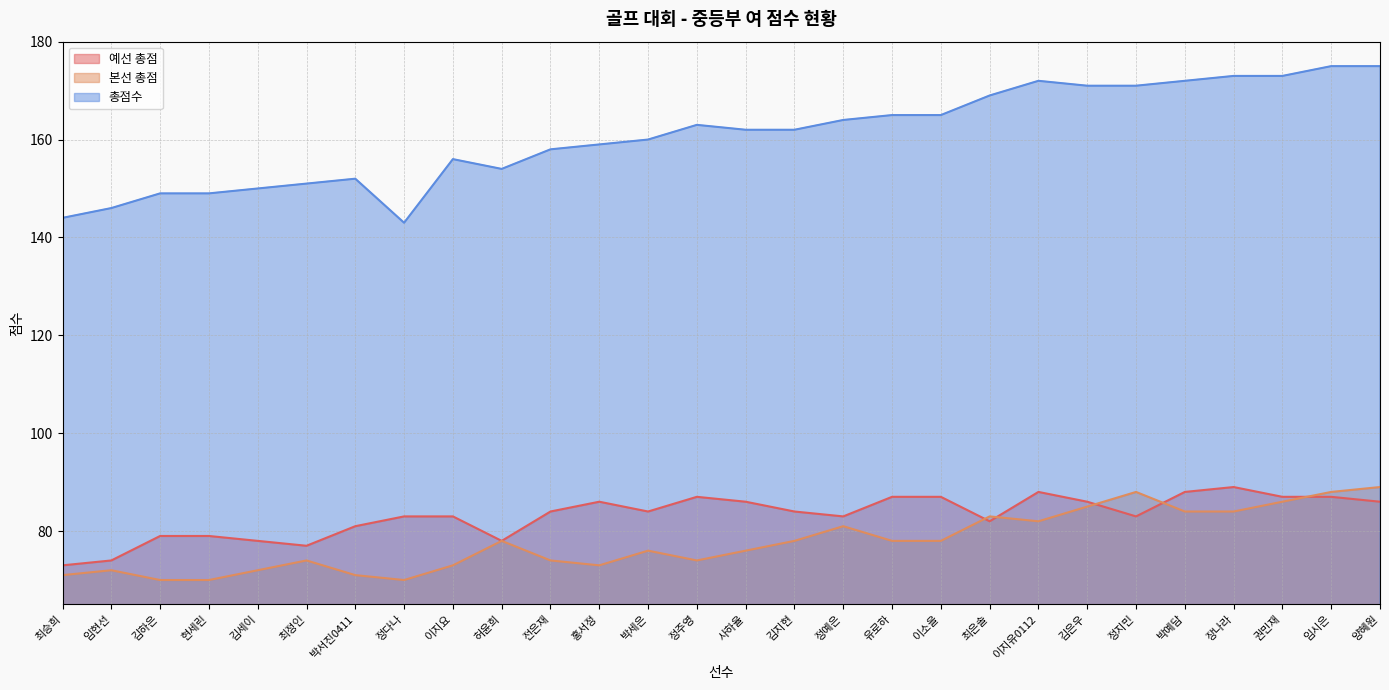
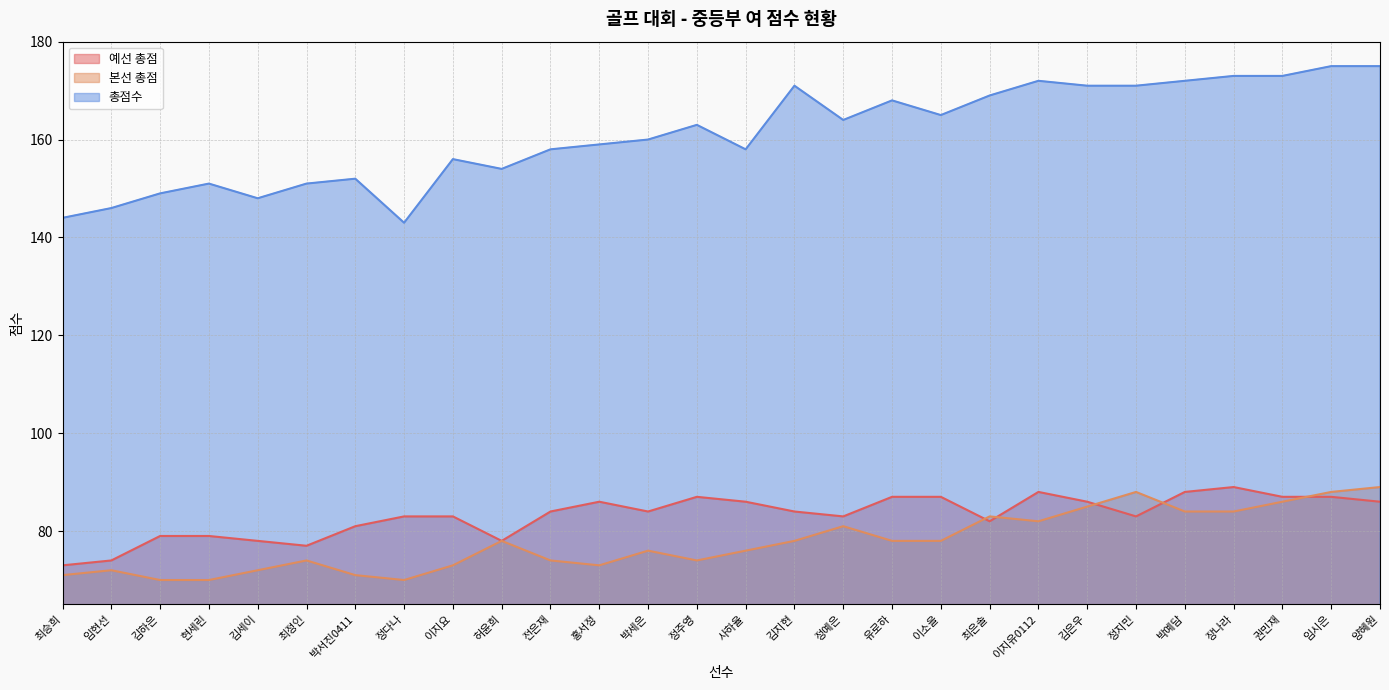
  {
    "총점수": {
      "최승희": 144,
      "임현선": 146,
      "김하은": 149,
-     "현세린": 149,
-     "김세이": 150,
+     "현세린": 151,
+     "김세이": 148,
      "최정인": 151,
      "박서진0411": 152,
      "정다나": 143,
      "이지요": 156,
      "허윤희": 154,
      "전은재": 158,
      "홍서정": 159,
      "박세은": 160,
      "정주영": 163,
-     "사하율": 162,
-     "김지현": 162,
+     "사하율": 158,
+     "김지현": 171,
      "정예은": 164,
-     "유로하": 165,
+     "유로하": 168,
      "이소을": 165,
      "최은솔": 169,
      "이지유0112": 172,
      "김은우": 171,
      "정지민": 171,
      "박예담": 172,
      "장나라": 173,
      "권민재": 173,
      "임시은": 175,
      "양혜원": 175
    }
  }
